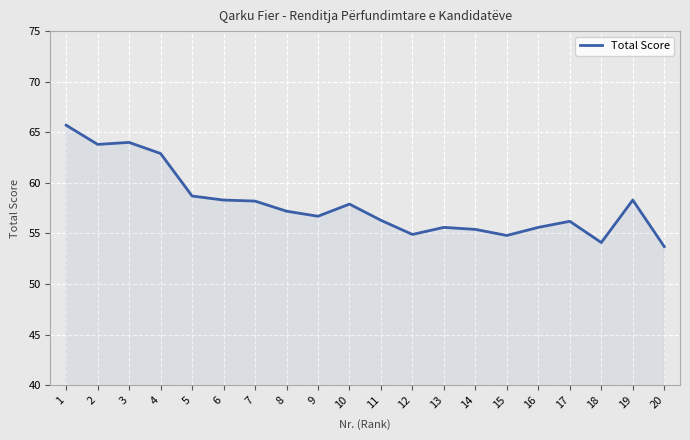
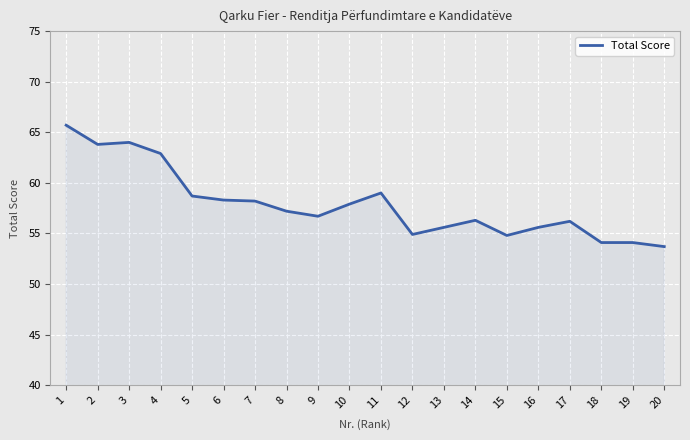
  {
    "1": 65.7,
    "2": 63.8,
    "3": 64.0,
    "4": 62.9,
    "5": 58.7,
    "6": 58.3,
    "7": 58.2,
    "8": 57.2,
    "9": 56.7,
    "10": 57.9,
-   "11": 56.3,
+   "11": 59.0,
    "12": 54.9,
    "13": 55.6,
-   "14": 55.4,
+   "14": 56.3,
    "15": 54.8,
    "16": 55.6,
    "17": 56.2,
    "18": 54.1,
-   "19": 58.3,
+   "19": 54.1,
    "20": 53.7
  }
